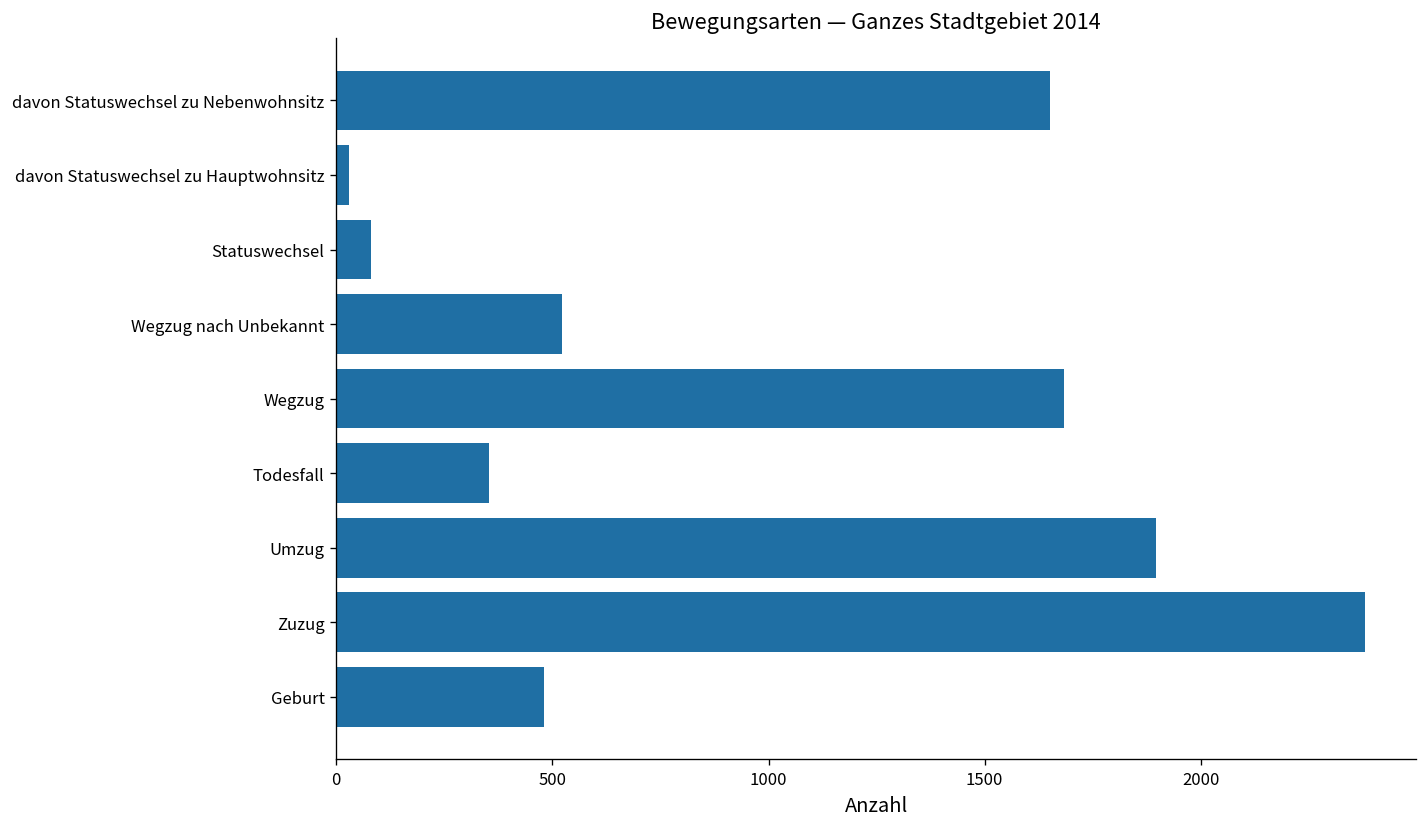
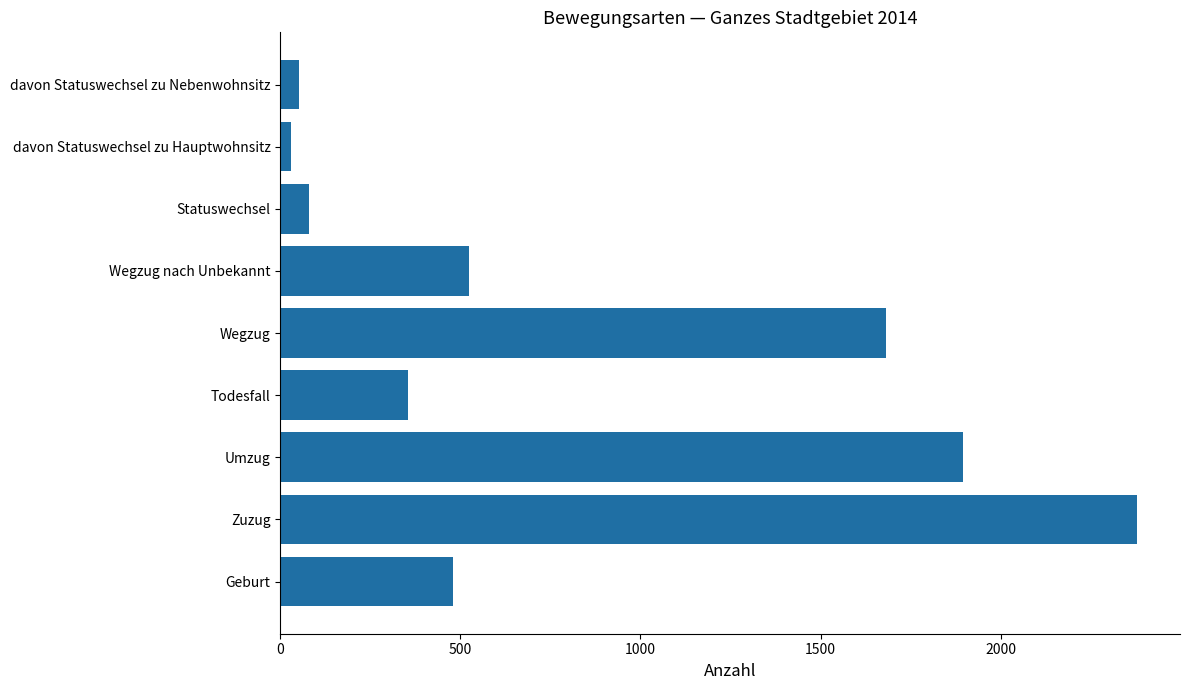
  {
-   "davon Statuswechsel zu Nebenwohnsitz": 1650,
+   "davon Statuswechsel zu Nebenwohnsitz": 50,
    "davon Statuswechsel zu Hauptwohnsitz": 30,
    "Statuswechsel": 80,
    "Wegzug nach Unbekannt": 520,
    "Wegzug": 1680,
    "Todesfall": 350,
    "Umzug": 1900,
    "Zuzug": 2380,
    "Geburt": 480
  }
